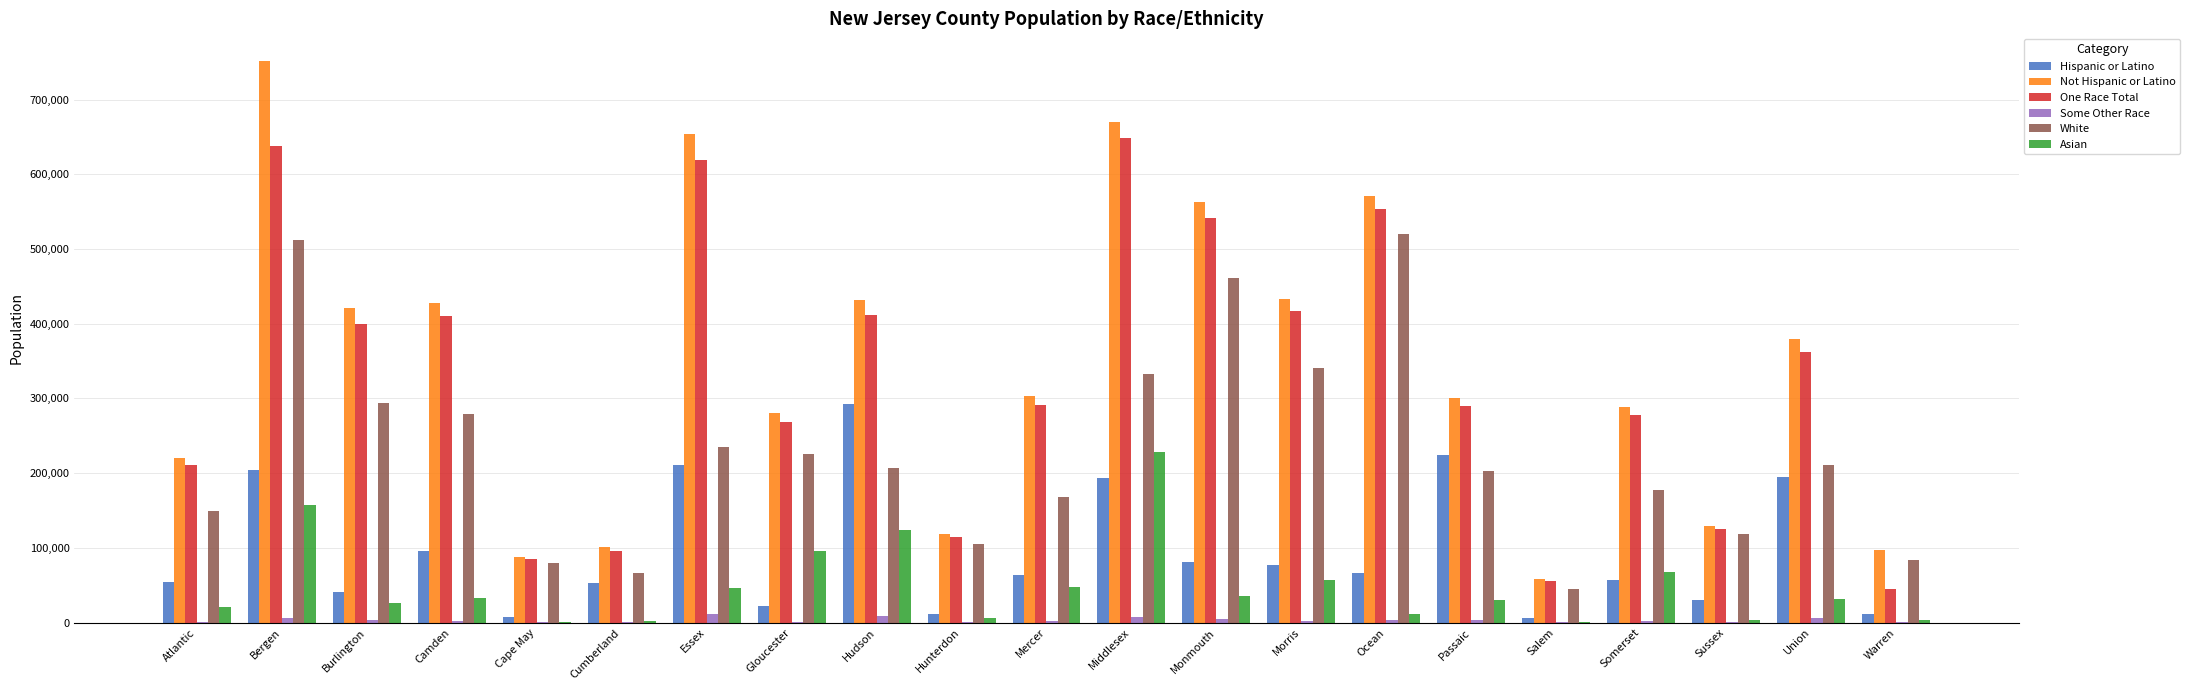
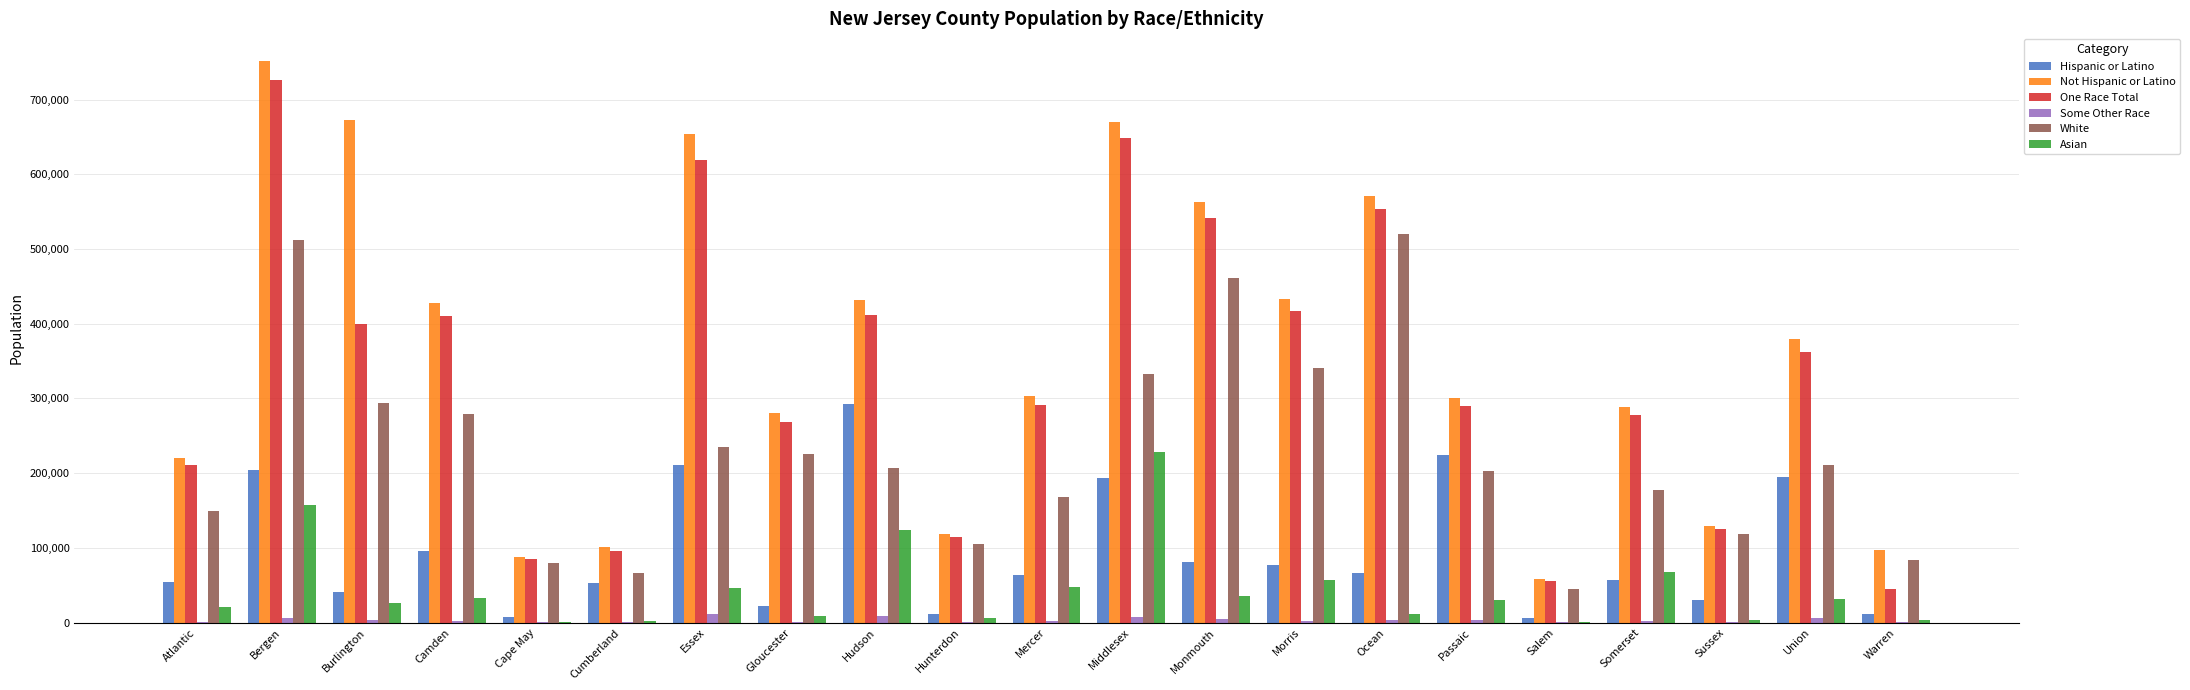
  {
    "Hispanic or Latino": {
      "Atlantic": "50,000",
      "Bergen": "200,000",
      "Burlington": "40,000",
      "Camden": "100,000",
      "Cape May": "10,000",
      "Cumberland": "50,000",
      "Essex": "210,000",
      "Gloucester": "20,000",
      "Hudson": "290,000",
      "Hunterdon": "10,000",
      "Mercer": "60,000",
      "Middlesex": "190,000",
      "Monmouth": "80,000",
      "Morris": "80,000",
      "Ocean": "70,000",
      "Passaic": "220,000",
      "Salem": "10,000",
      "Somerset": "60,000",
      "Sussex": "30,000",
      "Union": "200,000",
      "Warren": "10,000"
    },
    "Not Hispanic or Latino": {
      "Atlantic": "220,000",
      "Bergen": "750,000",
-     "Burlington": "420,000",
+     "Burlington": "670,000",
      "Camden": "430,000",
      "Cape May": "90,000",
      "Cumberland": "100,000",
      "Essex": "650,000",
      "Gloucester": "280,000",
      "Hudson": "430,000",
      "Hunterdon": "120,000",
      "Mercer": "300,000",
      "Middlesex": "670,000",
      "Monmouth": "560,000",
      "Morris": "430,000",
      "Ocean": "570,000",
      "Passaic": "300,000",
      "Salem": "60,000",
      "Somerset": "290,000",
      "Sussex": "130,000",
      "Union": "380,000",
      "Warren": "100,000"
    },
    "One Race Total": {
      "Atlantic": "210,000",
-     "Bergen": "640,000",
+     "Bergen": "730,000",
      "Burlington": "400,000",
      "Camden": "410,000",
      "Cape May": "80,000",
      "Cumberland": "100,000",
      "Essex": "620,000",
      "Gloucester": "270,000",
      "Hudson": "410,000",
      "Hunterdon": "110,000",
      "Mercer": "290,000",
      "Middlesex": "650,000",
      "Monmouth": "540,000",
      "Morris": "420,000",
      "Ocean": "550,000",
      "Passaic": "290,000",
      "Salem": "60,000",
      "Somerset": "280,000",
      "Sussex": "120,000",
      "Union": "360,000",
      "Warren": "40,000"
    },
    "Some Other Race": {
      "Bergen": "10,000",
      "Essex": "10,000",
      "Hudson": "10,000",
      "Middlesex": "10,000",
      "Monmouth": "0",
      "Ocean": "0",
      "Passaic": "0",
      "Union": "10,000"
    },
    "White": {
      "Atlantic": "150,000",
      "Bergen": "510,000",
      "Burlington": "290,000",
      "Camden": "280,000",
      "Cape May": "80,000",
      "Cumberland": "70,000",
      "Essex": "240,000",
      "Gloucester": "230,000",
      "Hudson": "210,000",
      "Hunterdon": "100,000",
      "Mercer": "170,000",
      "Middlesex": "330,000",
      "Monmouth": "460,000",
      "Morris": "340,000",
      "Ocean": "520,000",
      "Passaic": "200,000",
      "Salem": "50,000",
      "Somerset": "180,000",
      "Sussex": "120,000",
      "Union": "210,000",
      "Warren": "80,000"
    },
    "Asian": {
      "Atlantic": "20,000",
      "Bergen": "160,000",
      "Burlington": "30,000",
      "Camden": "30,000",
      "Essex": "50,000",
-     "Gloucester": "100,000",
+     "Gloucester": "10,000",
      "Hudson": "120,000",
      "Hunterdon": "10,000",
      "Mercer": "50,000",
      "Middlesex": "230,000",
      "Monmouth": "40,000",
      "Morris": "60,000",
      "Ocean": "10,000",
      "Passaic": "30,000",
      "Somerset": "70,000",
      "Union": "30,000"
    }
  }
